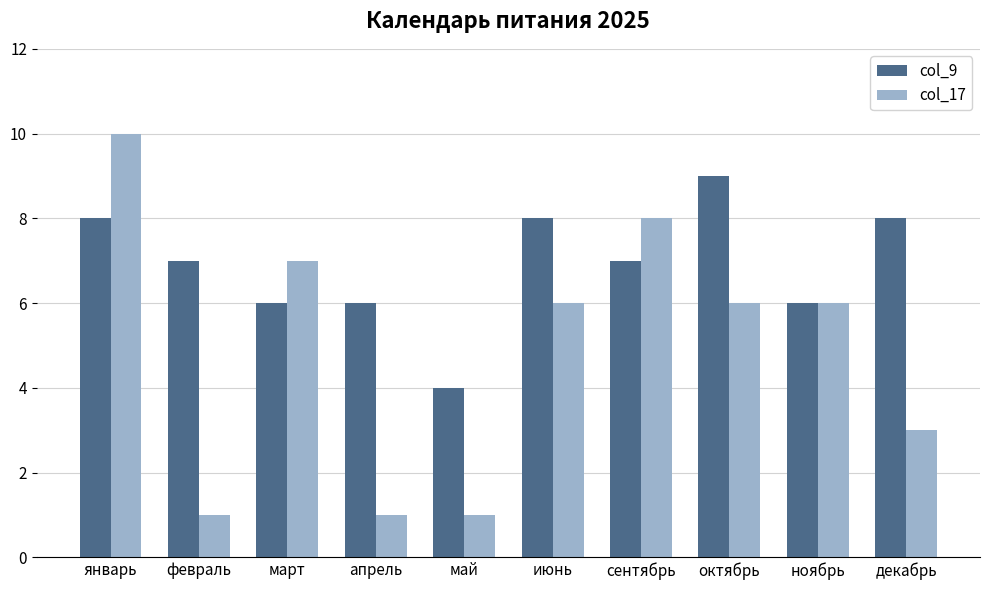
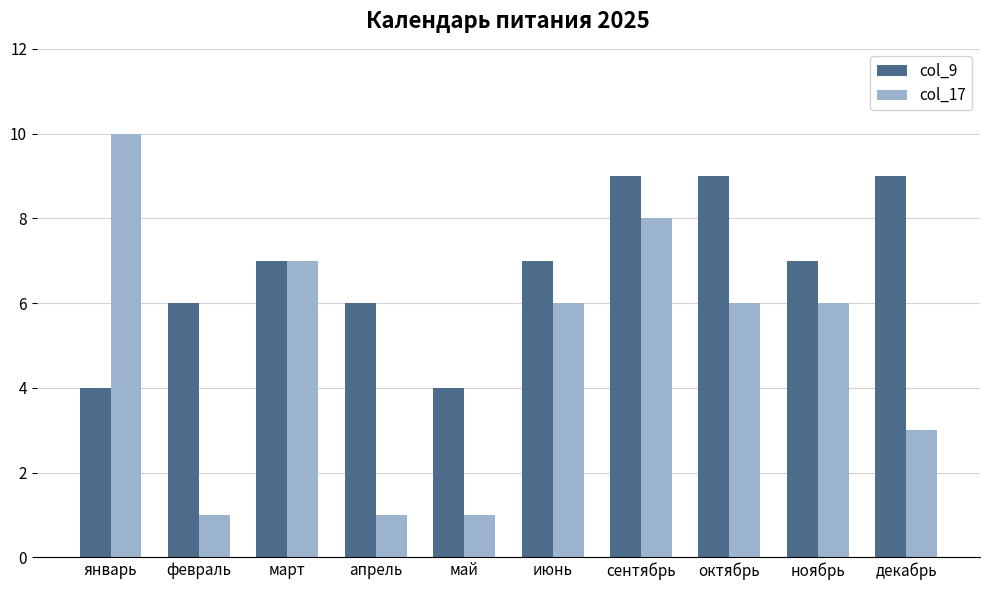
  {
    "col_9": {
-     "январь": 8,
-     "февраль": 7,
-     "март": 6,
+     "январь": 4,
+     "февраль": 6,
+     "март": 7,
      "апрель": 6,
      "май": 4,
-     "июнь": 8,
-     "сентябрь": 7,
+     "июнь": 7,
+     "сентябрь": 9,
      "октябрь": 9,
-     "ноябрь": 6,
-     "декабрь": 8
+     "ноябрь": 7,
+     "декабрь": 9
    },
    "col_17": {
      "январь": 10,
      "февраль": 1,
      "март": 7,
      "апрель": 1,
      "май": 1,
      "июнь": 6,
      "сентябрь": 8,
      "октябрь": 6,
      "ноябрь": 6,
      "декабрь": 3
    }
  }
